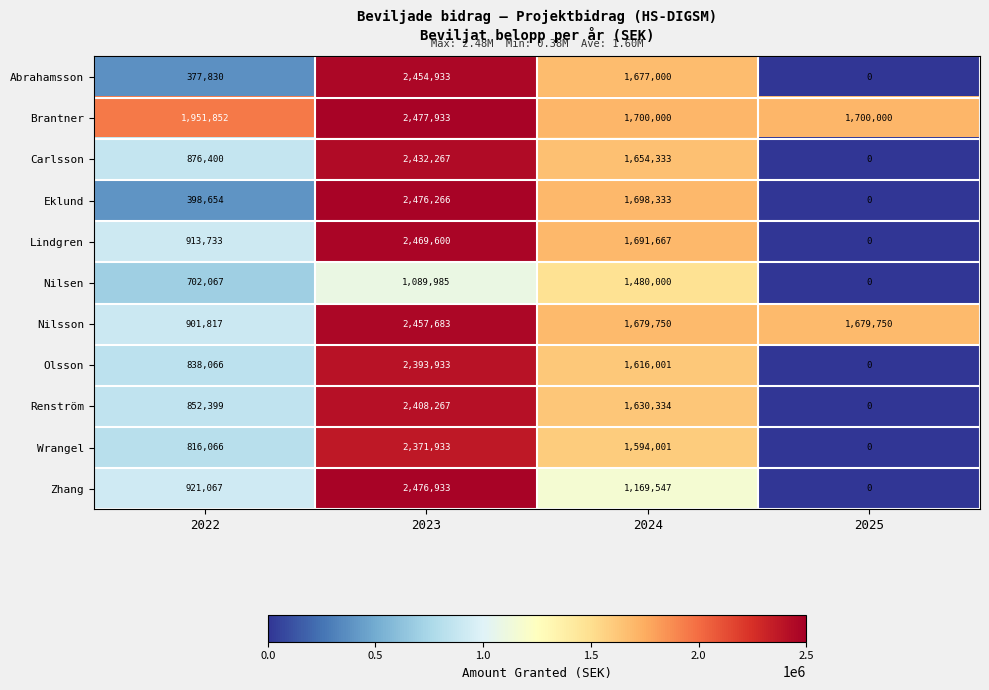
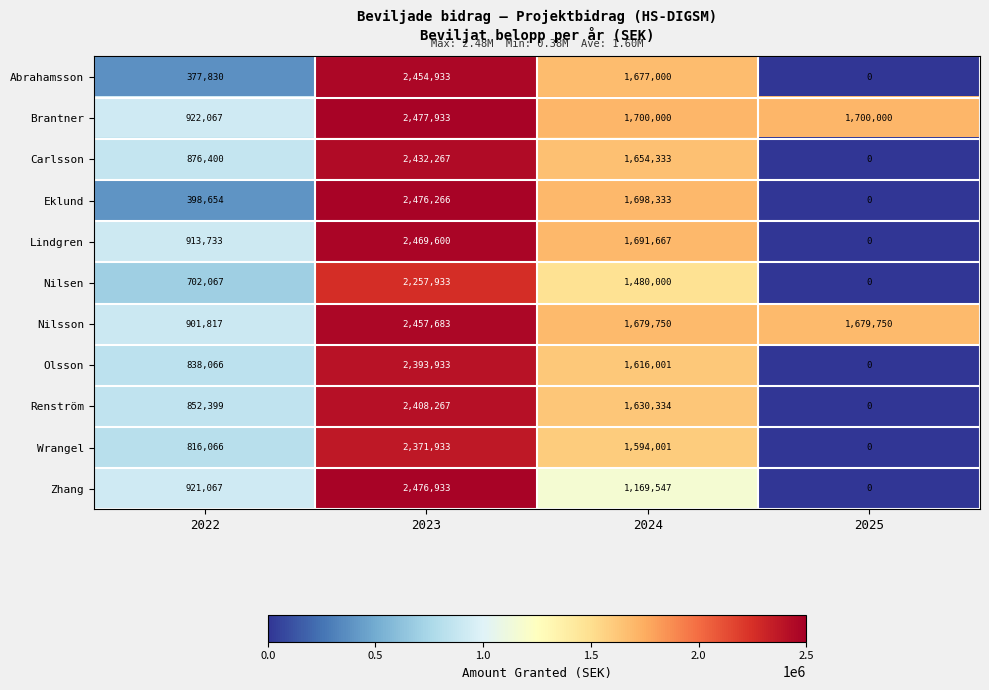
  {
    "Abrahamsson": {
      "2022": "377,830",
      "2023": "2,454,933",
      "2024": "1,677,000",
      "2025": "0"
    },
    "Brantner": {
-     "2022": "1,951,852",
+     "2022": "922,067",
      "2023": "2,477,933",
      "2024": "1,700,000",
      "2025": "1,700,000"
    },
    "Carlsson": {
      "2022": "876,400",
      "2023": "2,432,267",
      "2024": "1,654,333",
      "2025": "0"
    },
    "Eklund": {
      "2022": "398,654",
      "2023": "2,476,266",
      "2024": "1,698,333",
      "2025": "0"
    },
    "Lindgren": {
      "2022": "913,733",
      "2023": "2,469,600",
      "2024": "1,691,667",
      "2025": "0"
    },
    "Nilsen": {
      "2022": "702,067",
-     "2023": "1,089,985",
+     "2023": "2,257,933",
      "2024": "1,480,000",
      "2025": "0"
    },
    "Nilsson": {
      "2022": "901,817",
      "2023": "2,457,683",
      "2024": "1,679,750",
      "2025": "1,679,750"
    },
    "Olsson": {
      "2022": "838,066",
      "2023": "2,393,933",
      "2024": "1,616,001",
      "2025": "0"
    },
    "Renström": {
      "2022": "852,399",
      "2023": "2,408,267",
      "2024": "1,630,334",
      "2025": "0"
    },
    "Wrangel": {
      "2022": "816,066",
      "2023": "2,371,933",
      "2024": "1,594,001",
      "2025": "0"
    },
    "Zhang": {
      "2022": "921,067",
      "2023": "2,476,933",
      "2024": "1,169,547",
      "2025": "0"
    }
  }
